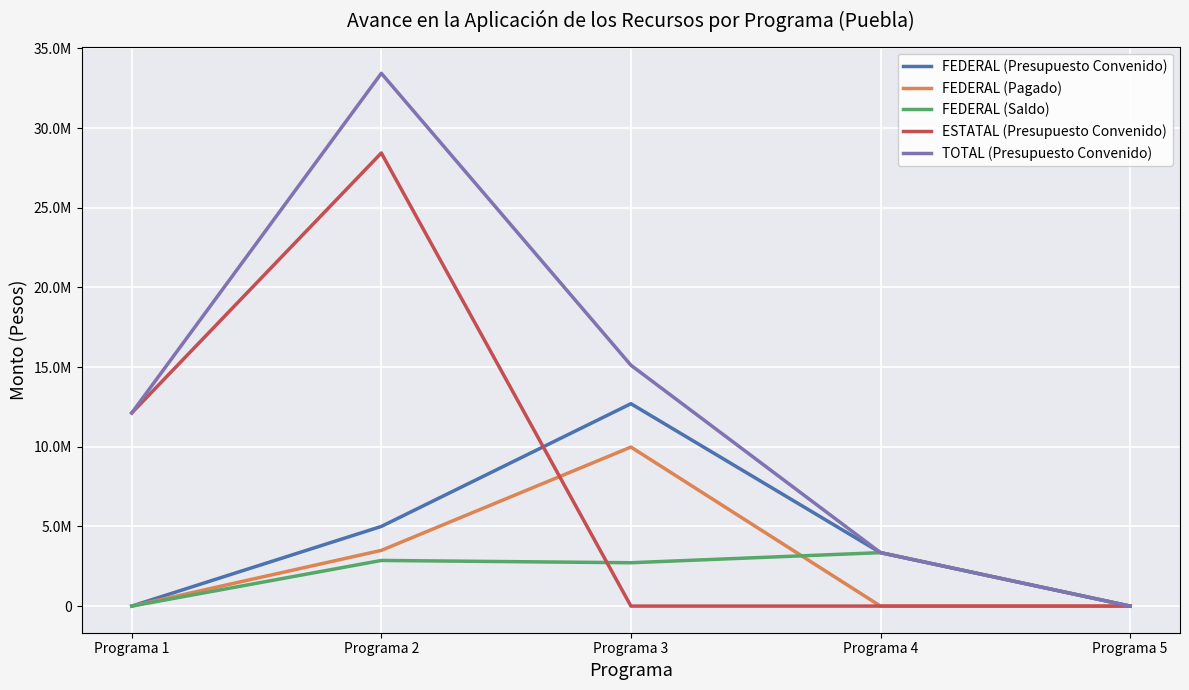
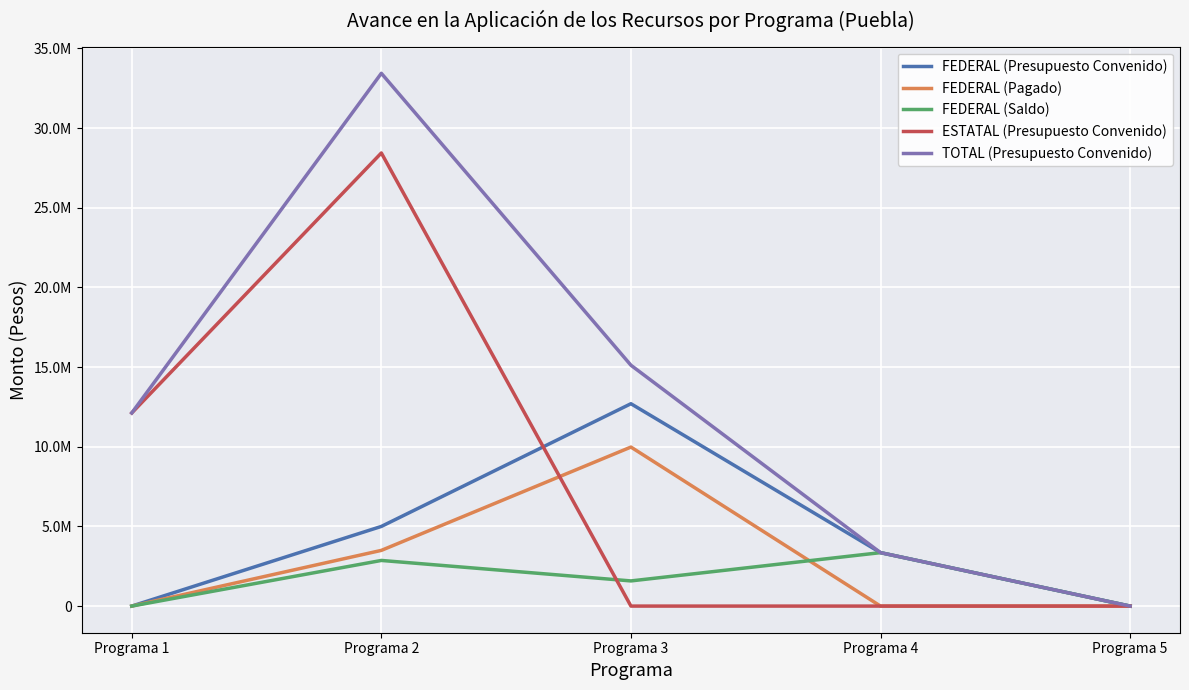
  {
    "FEDERAL (Saldo)": {
      "Programa 2": 2900000,
-     "Programa 3": 2700000
+     "Programa 3": 1600000
    }
  }
